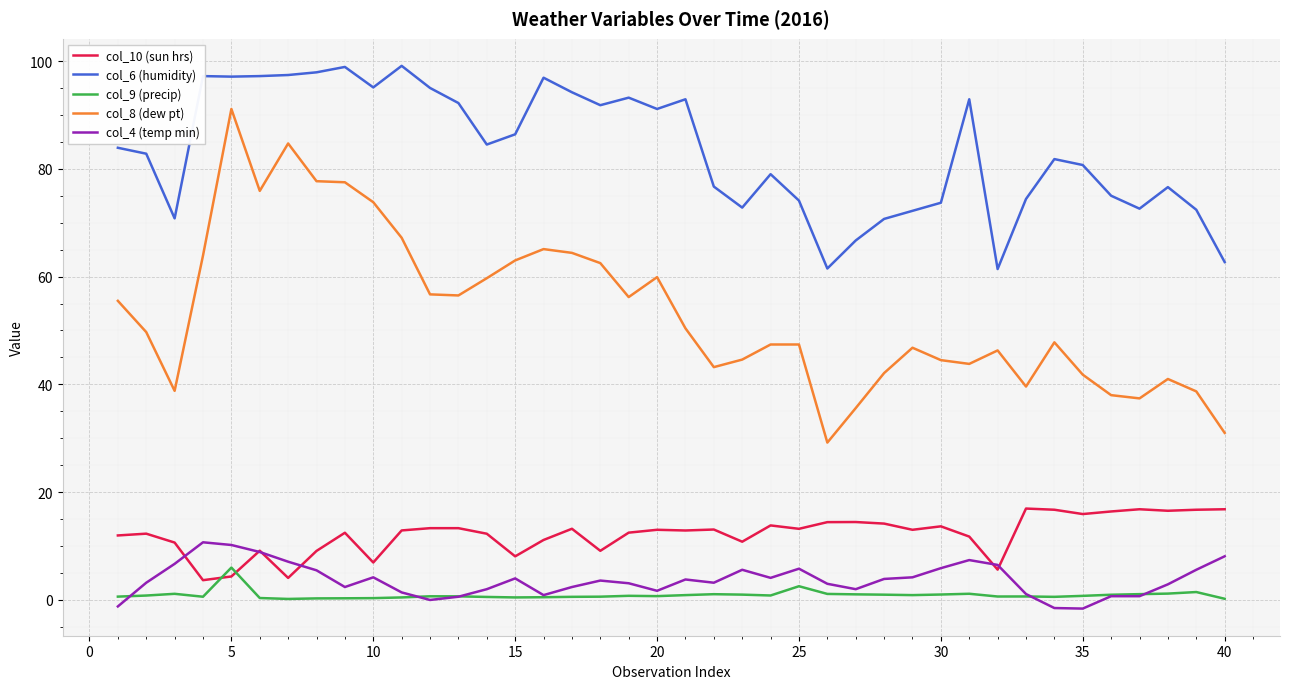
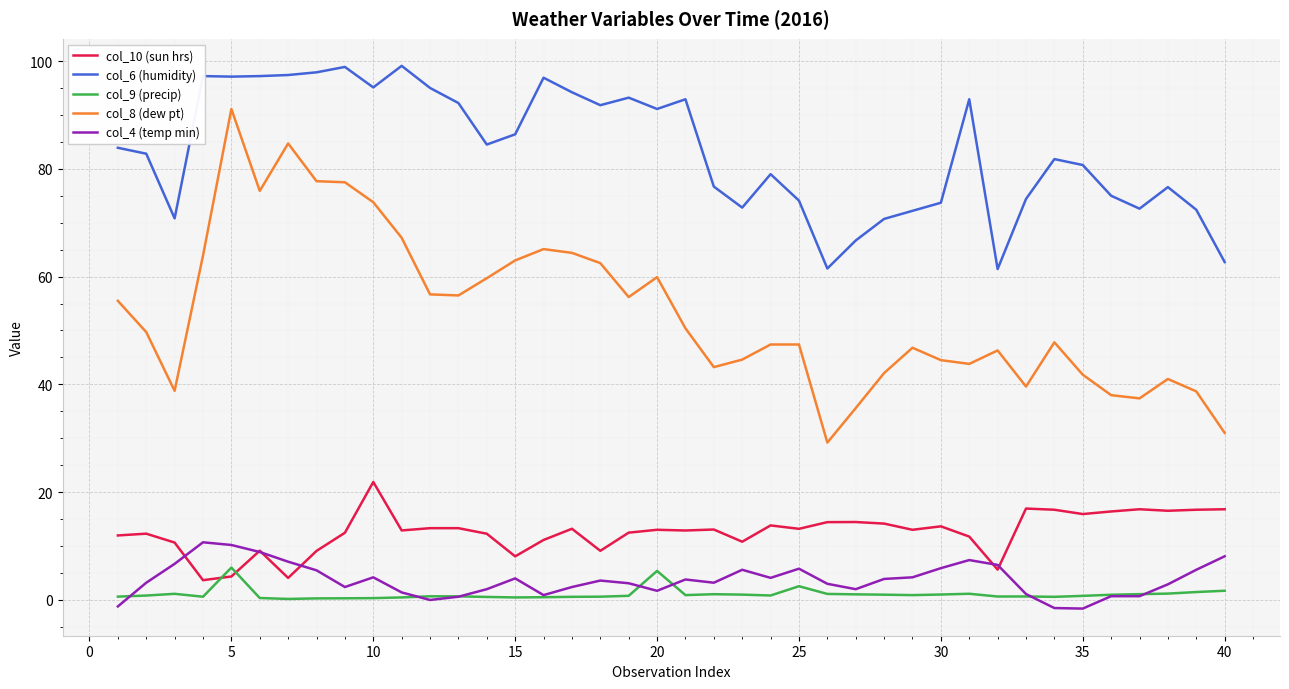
  {
    "col_10 (sun hrs)": {
      "5": 4,
-     "10": 7,
+     "10": 22,
      "15": 8,
      "20": 13,
      "25": 13,
      "30": 14,
      "35": 16,
      "40": 17
    },
    "col_6 (humidity)": {
      "5": 97,
      "10": 95,
      "15": 86,
      "20": 91,
      "25": 74,
      "30": 74,
      "35": 81,
      "40": 63
    },
    "col_9 (precip)": {
      "5": 6,
      "10": 0,
      "15": 0,
-     "20": 1,
+     "20": 5,
      "25": 3,
      "30": 1,
      "35": 1,
-     "40": 0
+     "40": 2
    },
    "col_8 (dew pt)": {
      "5": 91,
      "10": 74,
      "15": 63,
      "20": 60,
      "25": 47,
      "30": 45,
      "35": 42,
      "40": 31
    },
    "col_4 (temp min)": {
      "5": 10,
      "10": 4,
      "15": 4,
      "20": 2,
      "25": 6,
      "30": 6,
      "35": -2,
      "40": 8
    }
  }
